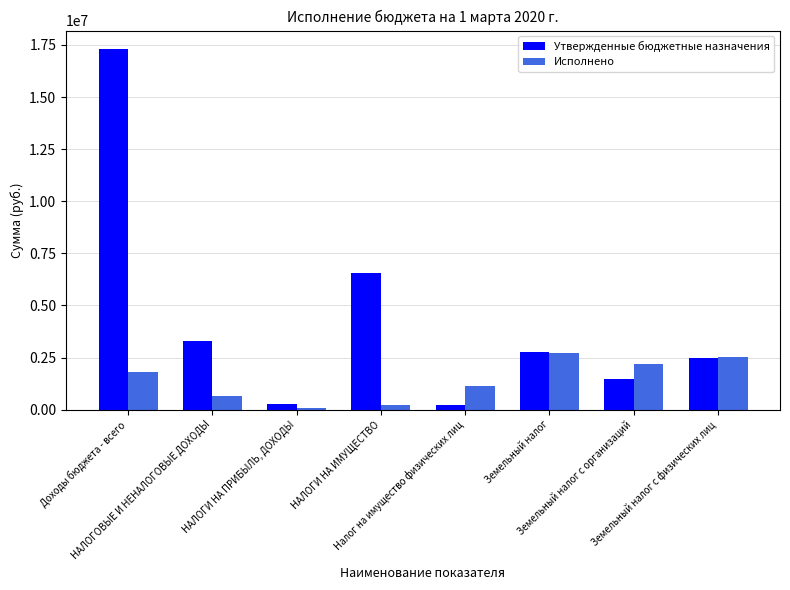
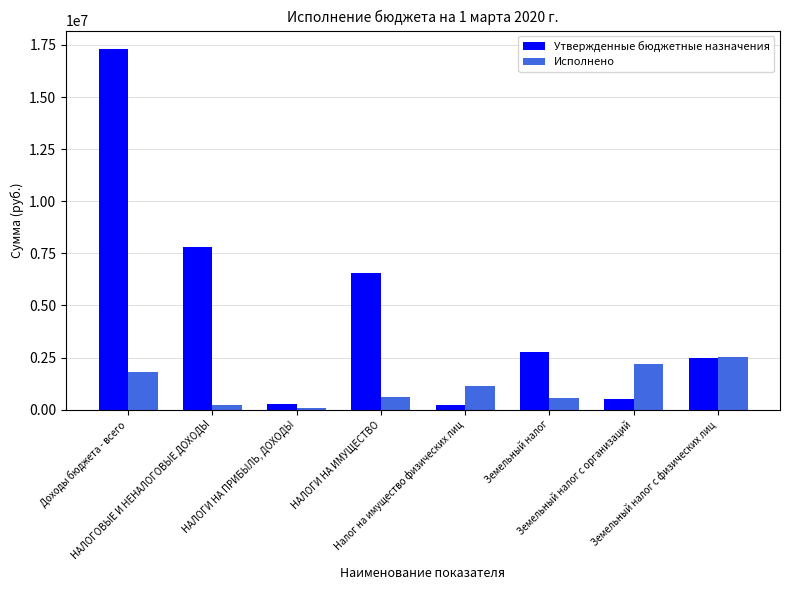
  {
    "Утвержденные бюджетные назначения": {
      "Доходы бюджета - всего": 17300000,
-     "НАЛОГОВЫЕ И НЕНАЛОГОВЫЕ ДОХОДЫ": 3300000,
+     "НАЛОГОВЫЕ И НЕНАЛОГОВЫЕ ДОХОДЫ": 7800000,
      "НАЛОГИ НА ПРИБЫЛЬ, ДОХОДЫ": 300000,
      "НАЛОГИ НА ИМУЩЕСТВО": 6600000,
      "Налог на имущество физических лиц": 200000,
      "Земельный налог": 2800000,
-     "Земельный налог с организаций": 1500000,
+     "Земельный налог с организаций": 500000,
      "Земельный налог с физических лиц": 2500000
    },
    "Исполнено": {
      "Доходы бюджета - всего": 1800000,
-     "НАЛОГОВЫЕ И НЕНАЛОГОВЫЕ ДОХОДЫ": 600000,
-     "НАЛОГИ НА ИМУЩЕСТВО": 200000,
+     "НАЛОГОВЫЕ И НЕНАЛОГОВЫЕ ДОХОДЫ": 200000,
+     "НАЛОГИ НА ИМУЩЕСТВО": 600000,
      "Налог на имущество физических лиц": 1200000,
-     "Земельный налог": 2700000,
+     "Земельный налог": 600000,
      "Земельный налог с организаций": 2200000,
      "Земельный налог с физических лиц": 2500000
    }
  }
